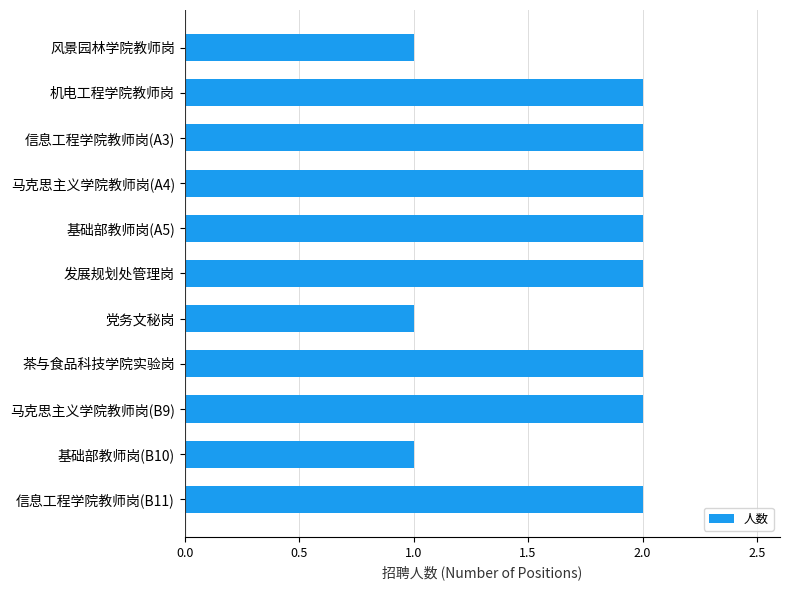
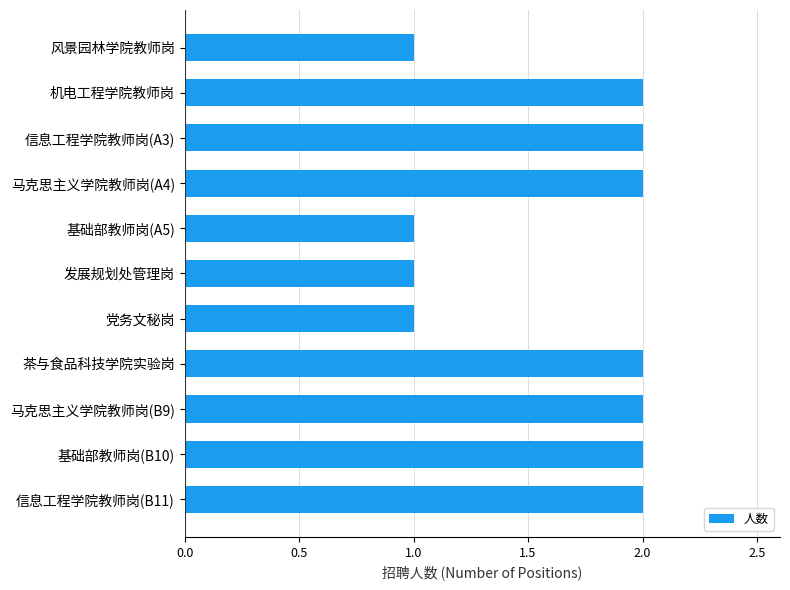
  {
    "风景园林学院教师岗": 1,
    "机电工程学院教师岗": 2,
    "信息工程学院教师岗(A3)": 2,
    "马克思主义学院教师岗(A4)": 2,
-   "基础部教师岗(A5)": 2,
-   "发展规划处管理岗": 2,
+   "基础部教师岗(A5)": 1,
+   "发展规划处管理岗": 1,
    "党务文秘岗": 1,
    "茶与食品科技学院实验岗": 2,
    "马克思主义学院教师岗(B9)": 2,
-   "基础部教师岗(B10)": 1,
+   "基础部教师岗(B10)": 2,
    "信息工程学院教师岗(B11)": 2
  }
